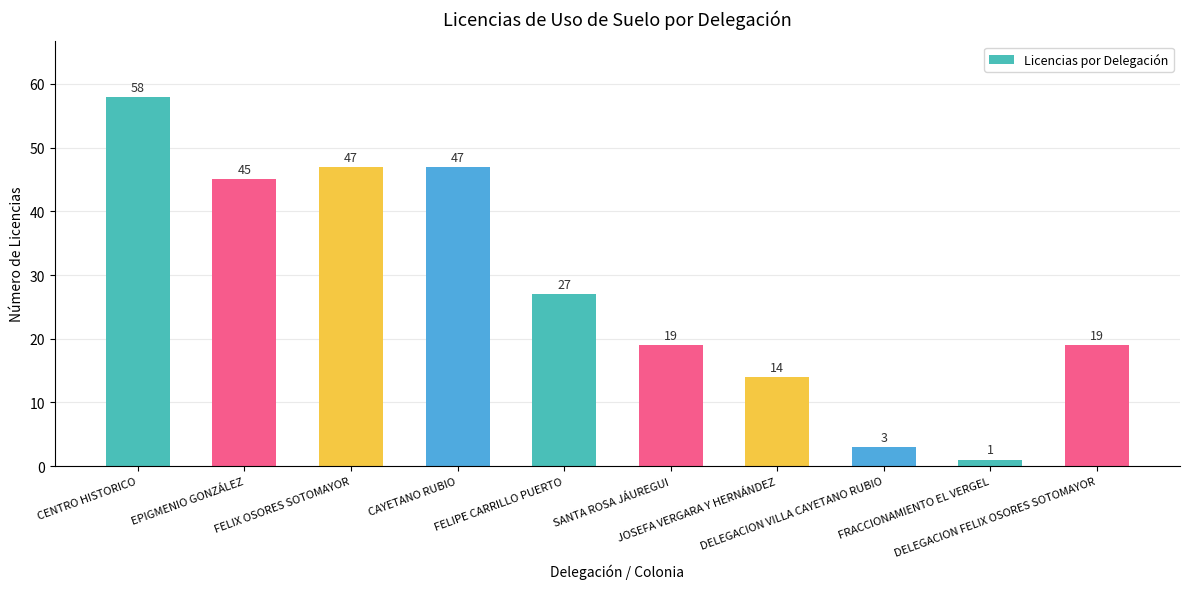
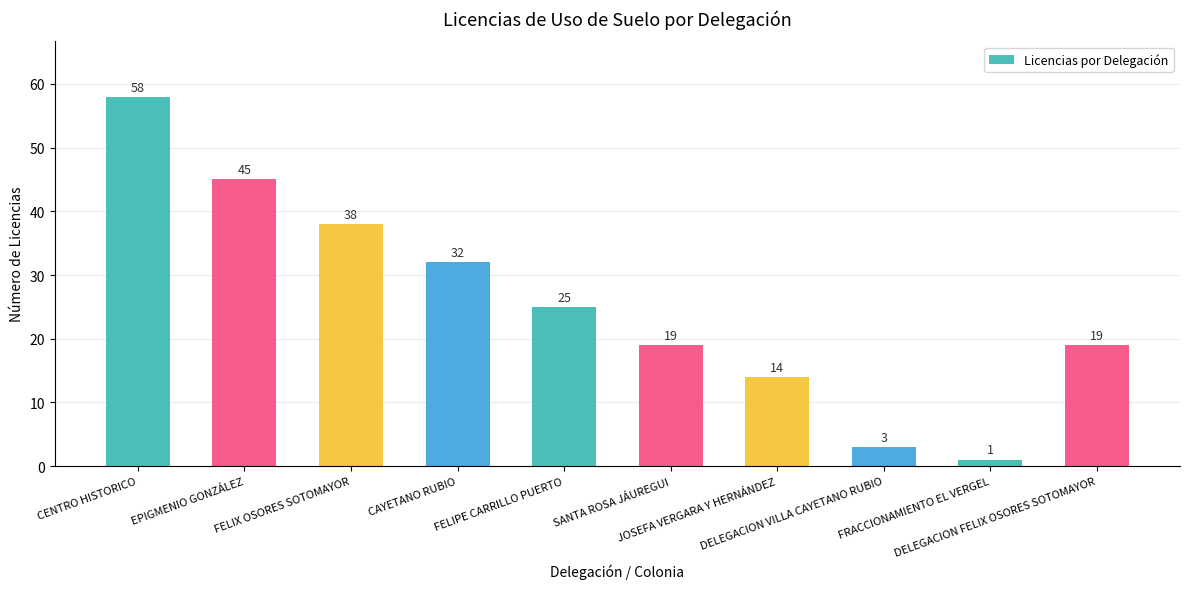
  {
    "CENTRO HISTORICO": 58,
    "EPIGMENIO GONZÁLEZ": 45,
-   "FELIX OSORES SOTOMAYOR": 47,
-   "CAYETANO RUBIO": 47,
-   "FELIPE CARRILLO PUERTO": 27,
+   "FELIX OSORES SOTOMAYOR": 38,
+   "CAYETANO RUBIO": 32,
+   "FELIPE CARRILLO PUERTO": 25,
    "SANTA ROSA JÁUREGUI": 19,
    "JOSEFA VERGARA Y HERNÁNDEZ": 14,
    "DELEGACION VILLA CAYETANO RUBIO": 3,
    "FRACCIONAMIENTO EL VERGEL": 1,
    "DELEGACION FELIX OSORES SOTOMAYOR": 19
  }
